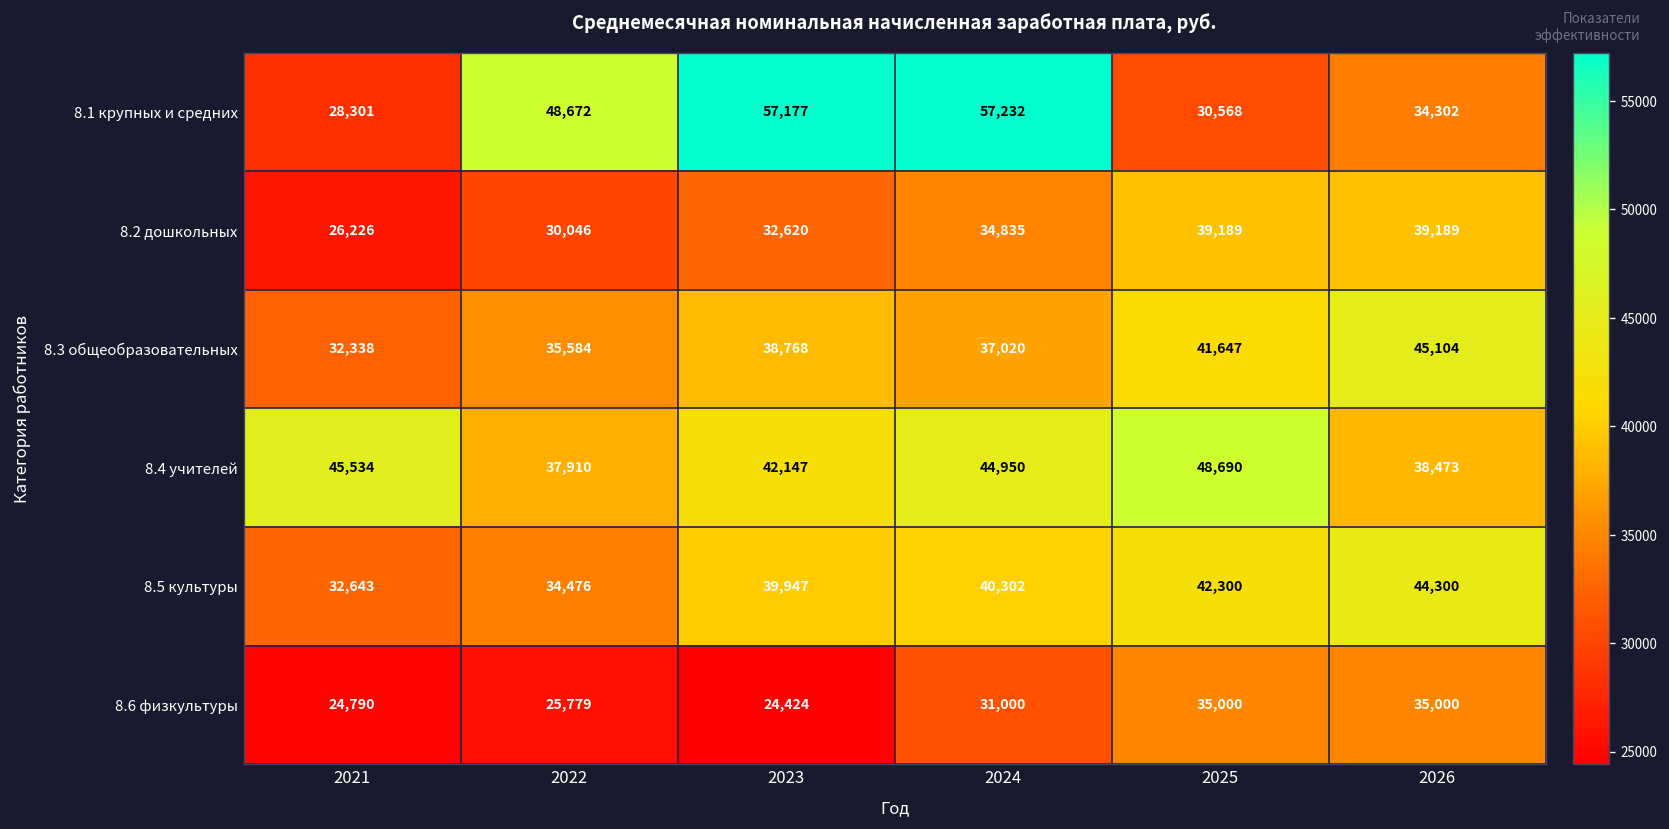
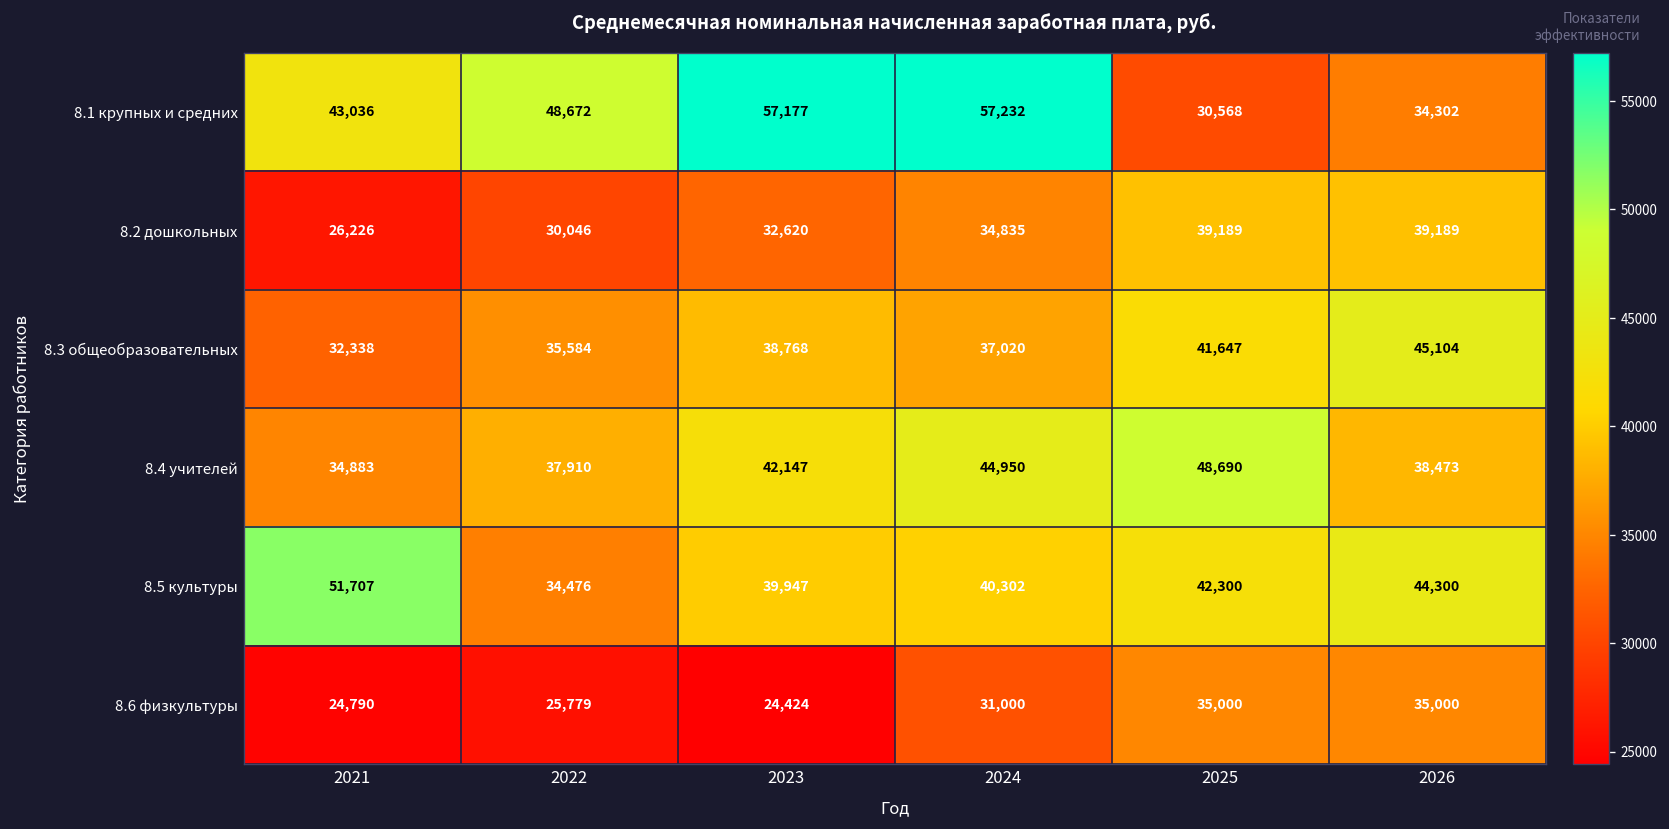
  {
    "8.1 крупных и средних": {
-     "2021": "28,301",
+     "2021": "43,036",
      "2022": "48,672",
      "2023": "57,177",
      "2024": "57,232",
      "2025": "30,568",
      "2026": "34,302"
    },
    "8.2 дошкольных": {
      "2021": "26,226",
      "2022": "30,046",
      "2023": "32,620",
      "2024": "34,835",
      "2025": "39,189",
      "2026": "39,189"
    },
    "8.3 общеобразовательных": {
      "2021": "32,338",
      "2022": "35,584",
      "2023": "38,768",
      "2024": "37,020",
      "2025": "41,647",
      "2026": "45,104"
    },
    "8.4 учителей": {
-     "2021": "45,534",
+     "2021": "34,883",
      "2022": "37,910",
      "2023": "42,147",
      "2024": "44,950",
      "2025": "48,690",
      "2026": "38,473"
    },
    "8.5 культуры": {
-     "2021": "32,643",
+     "2021": "51,707",
      "2022": "34,476",
      "2023": "39,947",
      "2024": "40,302",
      "2025": "42,300",
      "2026": "44,300"
    },
    "8.6 физкультуры": {
      "2021": "24,790",
      "2022": "25,779",
      "2023": "24,424",
      "2024": "31,000",
      "2025": "35,000",
      "2026": "35,000"
    }
  }
